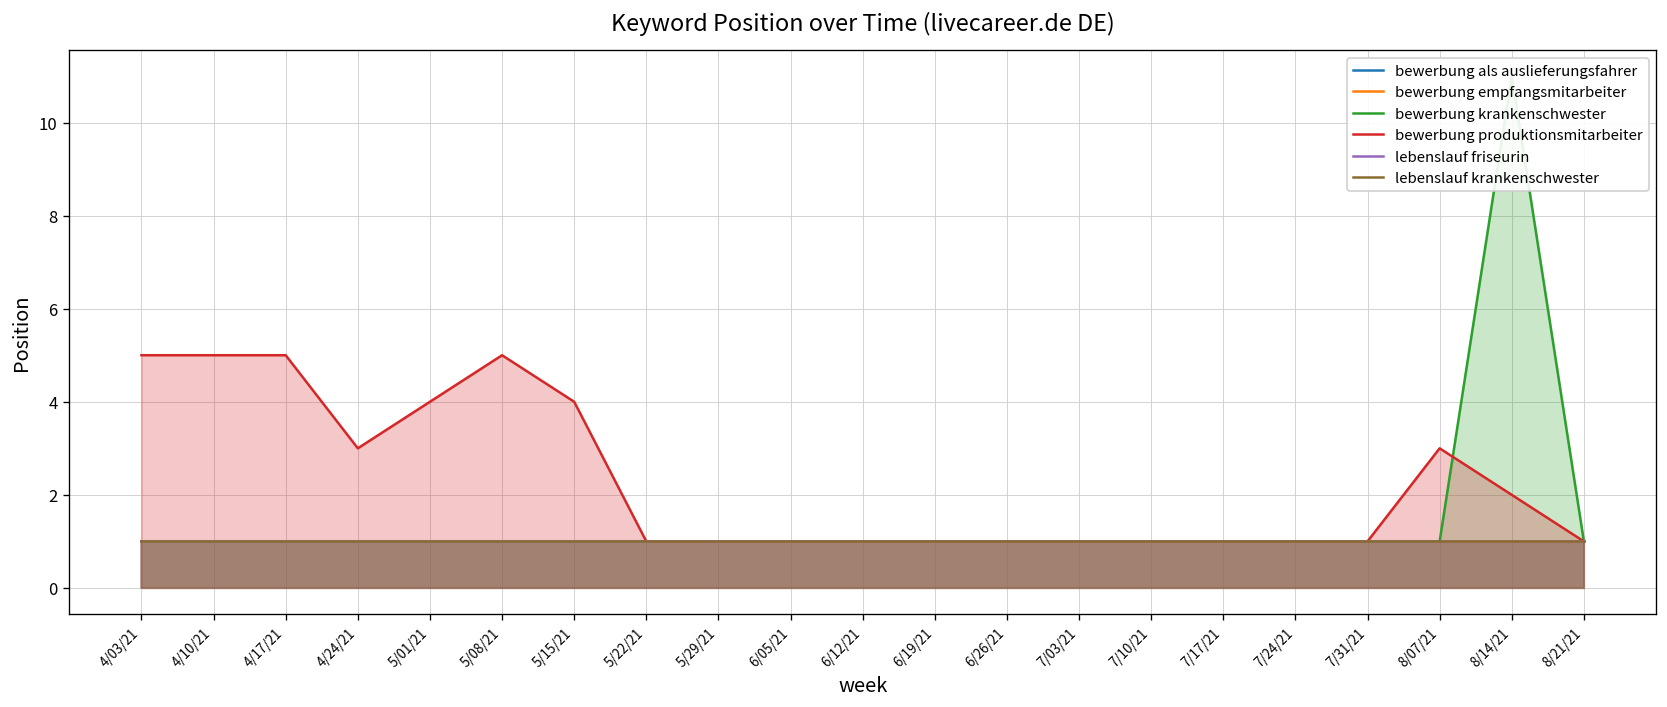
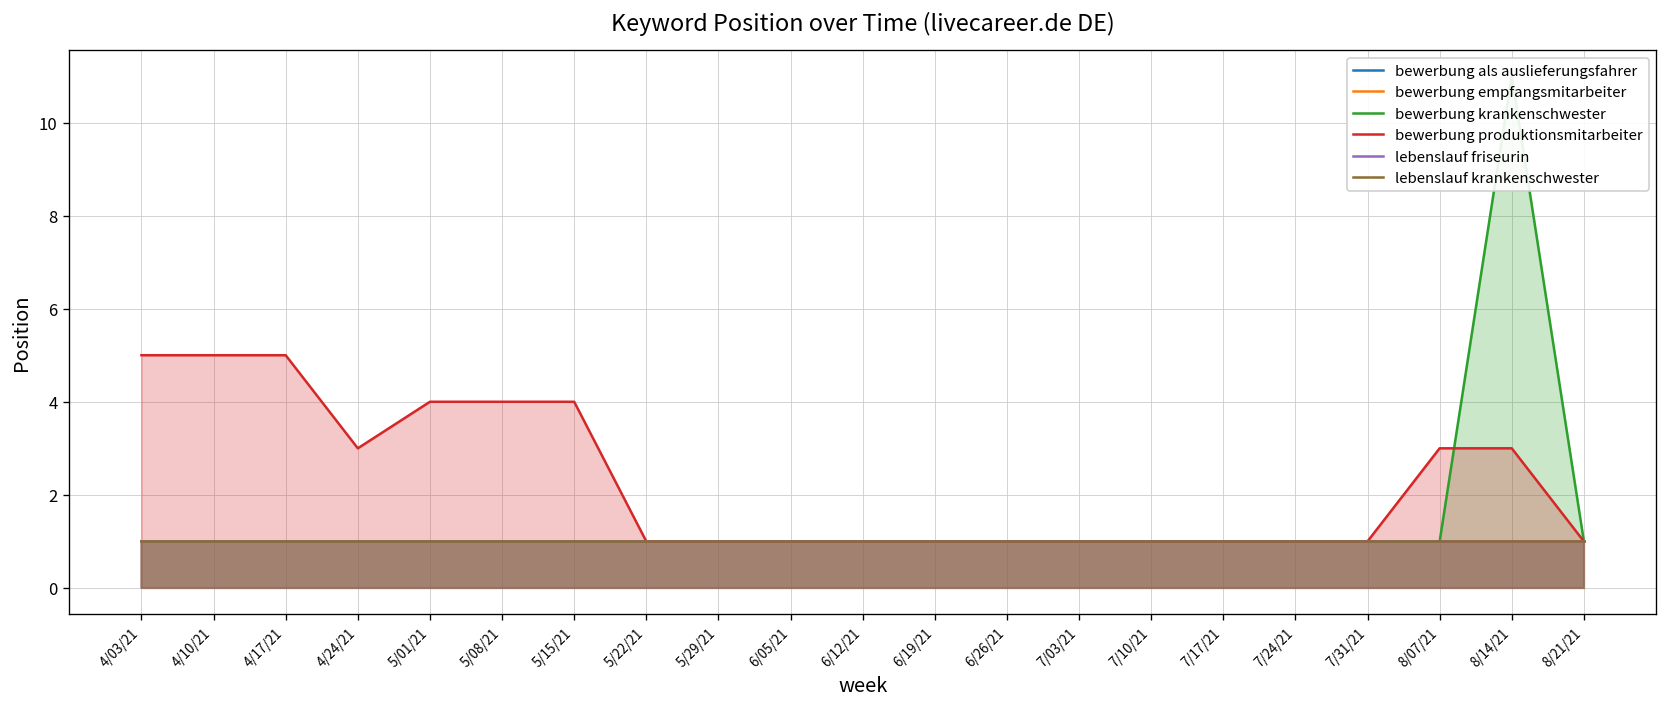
  {
    "lebenslauf krankenschwester": {
      "8/14/21": 1
    },
    "bewerbung produktionsmitarbeiter": {
      "4/03/21": 5,
      "4/10/21": 5,
      "4/17/21": 5,
      "4/24/21": 3,
      "5/01/21": 4,
-     "5/08/21": 5,
+     "5/08/21": 4,
      "5/15/21": 4,
      "8/07/21": 3,
-     "8/14/21": 2
+     "8/14/21": 3
    }
  }
